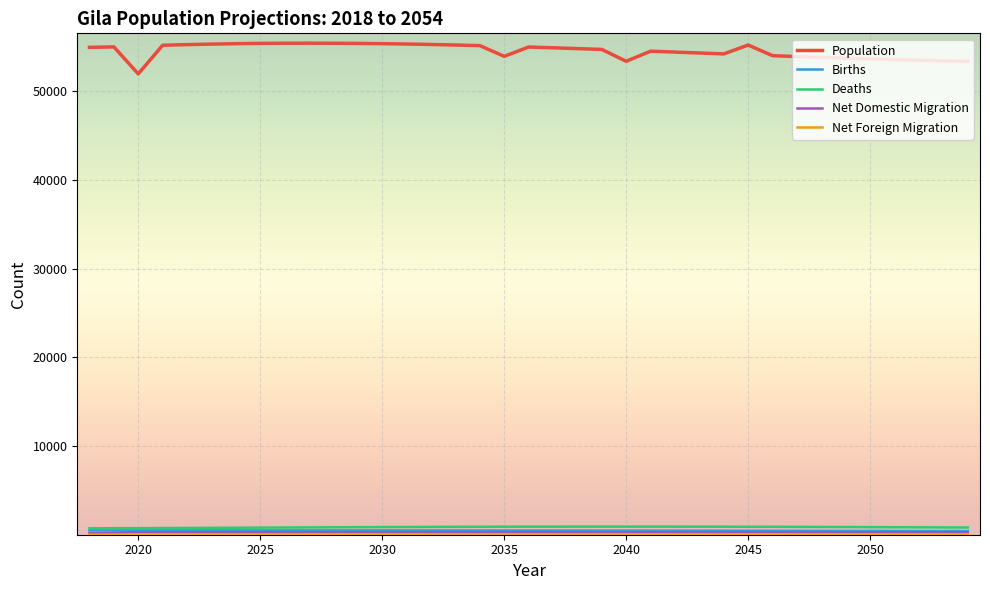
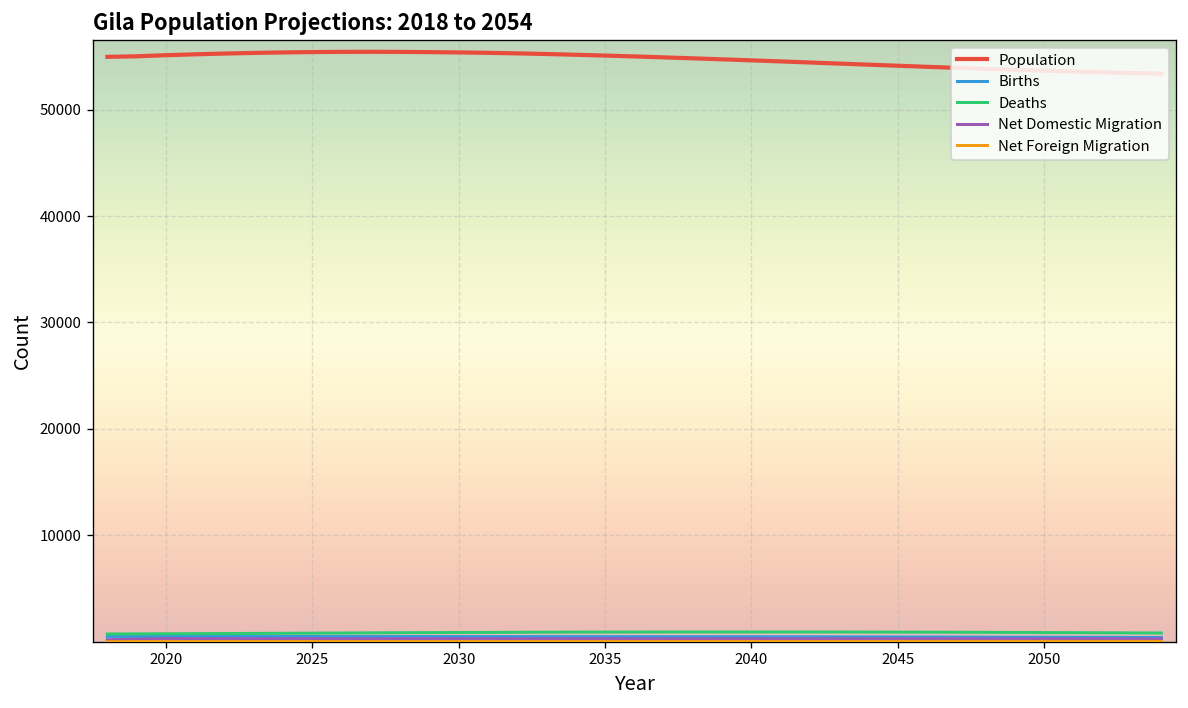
  {
    "Population": {
-     "2020": 52000,
+     "2020": 55000,
      "2025": 55000,
      "2030": 55000,
-     "2035": 54000,
-     "2040": 53000,
-     "2045": 55000
+     "2035": 55000,
+     "2040": 55000,
+     "2045": 54000
    },
    "Deaths": {
      "2025": 1000,
      "2030": 1000,
      "2035": 1000,
      "2040": 1000,
      "2045": 1000,
      "2050": 1000
    }
  }
